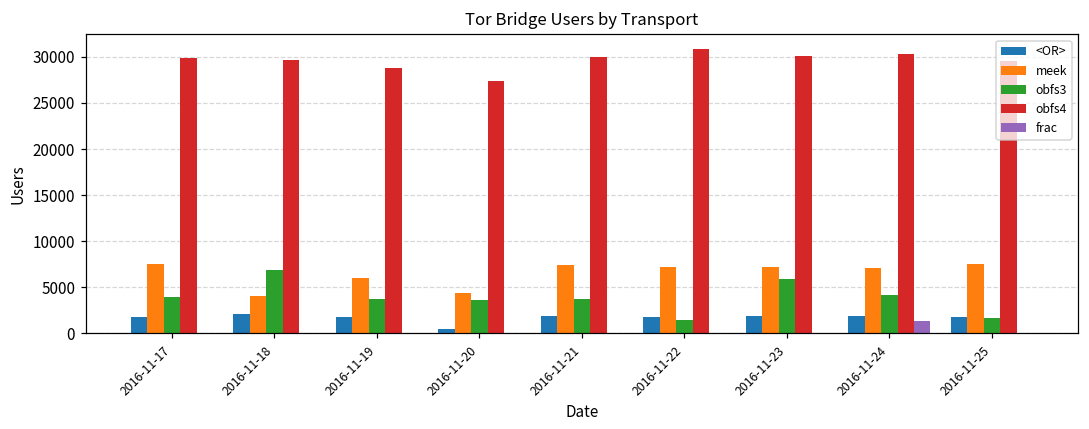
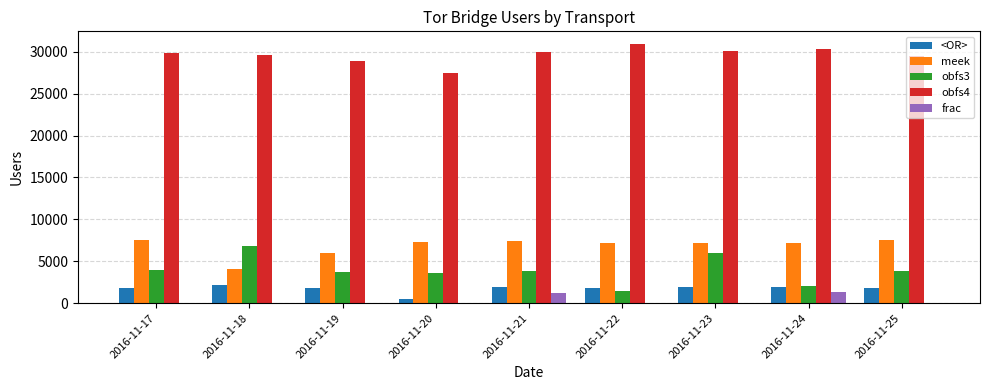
  {
    "<OR>": {
      "2016-11-17": 2000,
      "2016-11-18": 2000,
      "2016-11-19": 2000,
      "2016-11-20": 0,
      "2016-11-21": 2000,
      "2016-11-22": 2000,
      "2016-11-23": 2000,
      "2016-11-24": 2000,
      "2016-11-25": 2000
    },
    "meek": {
      "2016-11-17": 7000,
      "2016-11-18": 4000,
      "2016-11-19": 6000,
-     "2016-11-20": 4000,
+     "2016-11-20": 7000,
      "2016-11-21": 7000,
      "2016-11-22": 7000,
      "2016-11-23": 7000,
      "2016-11-24": 7000,
      "2016-11-25": 8000
    },
    "obfs3": {
      "2016-11-17": 4000,
      "2016-11-18": 7000,
      "2016-11-19": 4000,
      "2016-11-20": 4000,
      "2016-11-21": 4000,
      "2016-11-22": 1000,
      "2016-11-23": 6000,
-     "2016-11-24": 4000,
-     "2016-11-25": 2000
+     "2016-11-24": 2000,
+     "2016-11-25": 4000
    },
    "obfs4": {
      "2016-11-17": 30000,
      "2016-11-18": 30000,
      "2016-11-19": 29000,
      "2016-11-20": 27000,
      "2016-11-21": 30000,
      "2016-11-22": 31000,
      "2016-11-23": 30000,
      "2016-11-24": 30000
    },
    "frac": {
-     "2016-11-21": 0,
+     "2016-11-21": 1000,
      "2016-11-24": 1000
    }
  }
